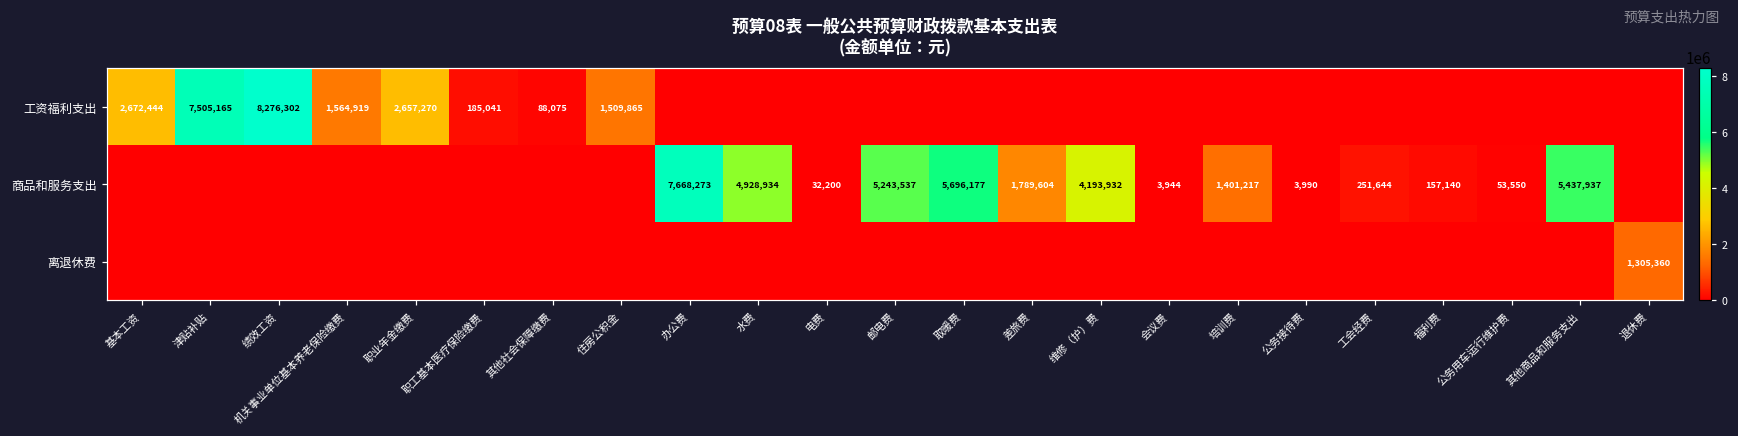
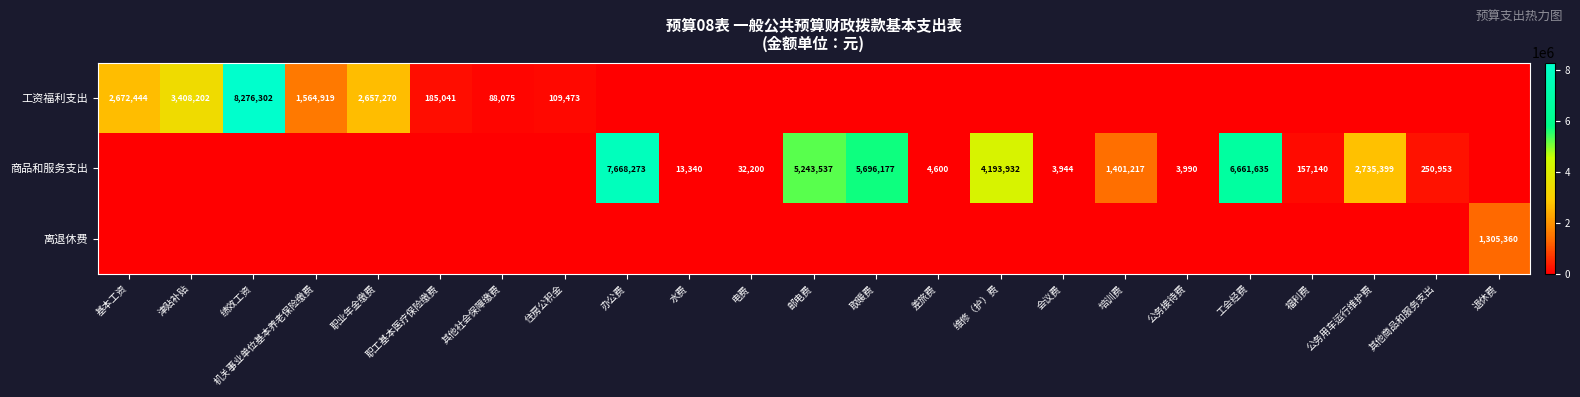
  {
    "工资福利支出": {
      "基本工资": "2,672,444",
-     "津贴补贴": "7,505,165",
+     "津贴补贴": "3,408,202",
      "绩效工资": "8,276,302",
      "机关事业单位基本养老保险缴费": "1,564,919",
      "职业年金缴费": "2,657,270",
      "职工基本医疗保险缴费": "185,041",
      "其他社会保障缴费": "88,075",
-     "住房公积金": "1,509,865"
+     "住房公积金": "109,473"
    },
    "商品和服务支出": {
      "办公费": "7,668,273",
-     "水费": "4,928,934",
+     "水费": "13,340",
      "电费": "32,200",
      "邮电费": "5,243,537",
      "取暖费": "5,696,177",
-     "差旅费": "1,789,604",
+     "差旅费": "4,600",
      "维修（护）费": "4,193,932",
      "会议费": "3,944",
      "培训费": "1,401,217",
      "公务接待费": "3,990",
-     "工会经费": "251,644",
+     "工会经费": "6,661,635",
      "福利费": "157,140",
-     "公务用车运行维护费": "53,550",
-     "其他商品和服务支出": "5,437,937"
+     "公务用车运行维护费": "2,735,399",
+     "其他商品和服务支出": "250,953"
    },
    "离退休费": {
      "退休费": "1,305,360"
    }
  }
